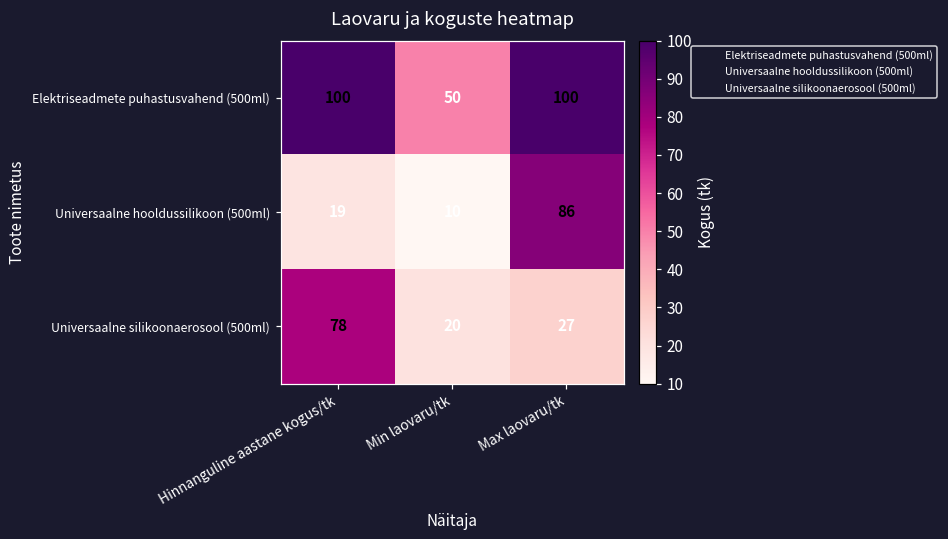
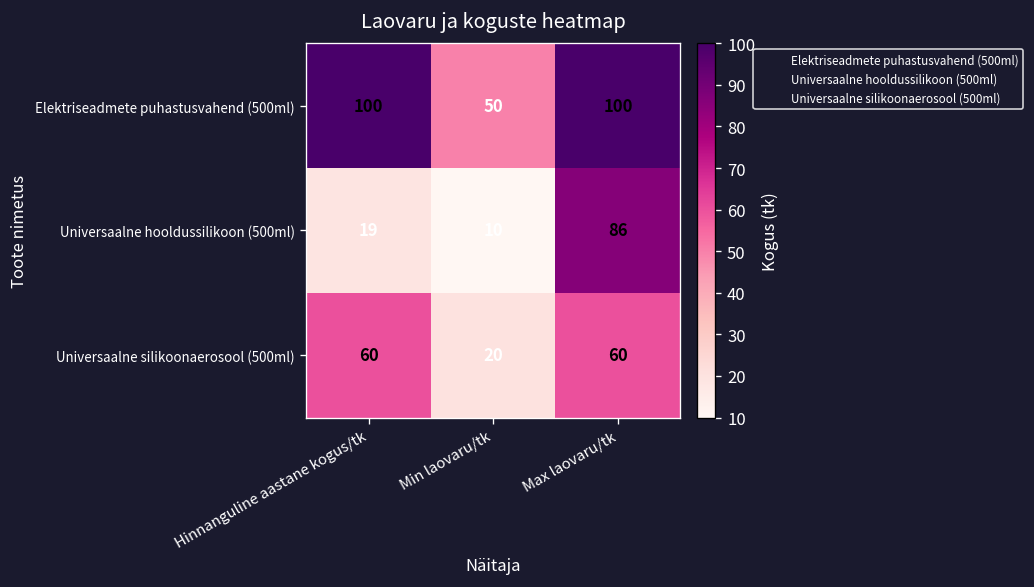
  {
    "Elektriseadmete puhastusvahend (500ml)": {
      "Hinnanguline aastane kogus/tk": 100,
      "Min laovaru/tk": 50,
      "Max laovaru/tk": 100
    },
    "Universaalne hooldussilikoon (500ml)": {
      "Max laovaru/tk": 86
    },
    "Universaalne silikoonaerosool (500ml)": {
-     "Hinnanguline aastane kogus/tk": 78,
-     "Max laovaru/tk": 27
+     "Hinnanguline aastane kogus/tk": 60,
+     "Max laovaru/tk": 60
    }
  }
